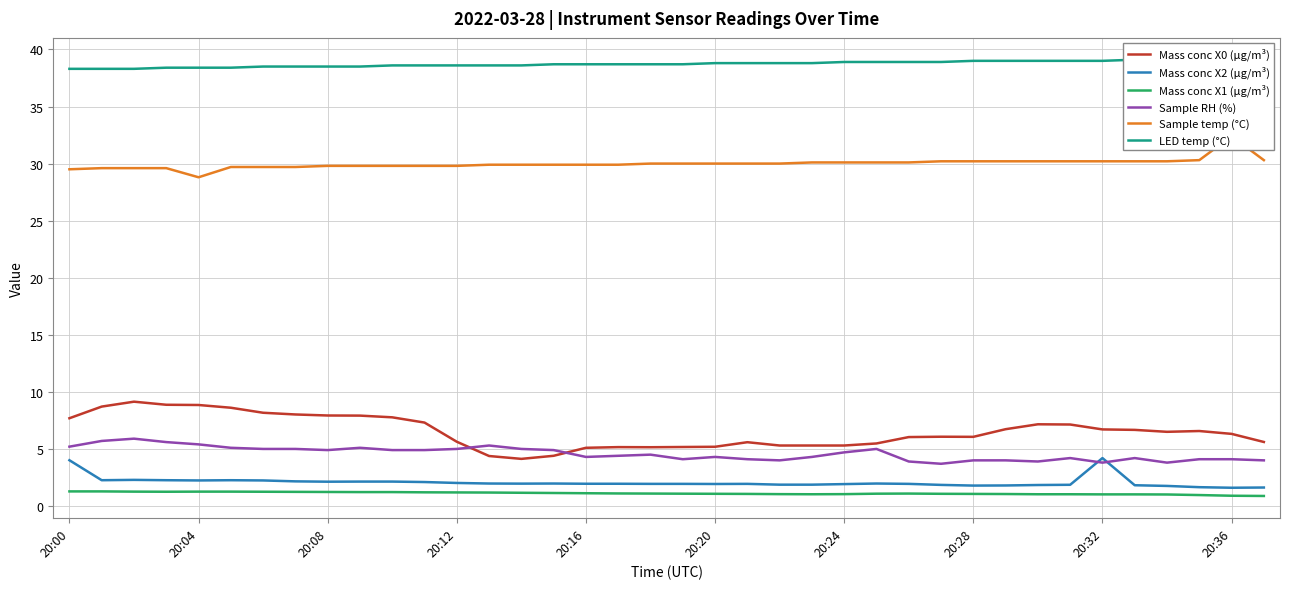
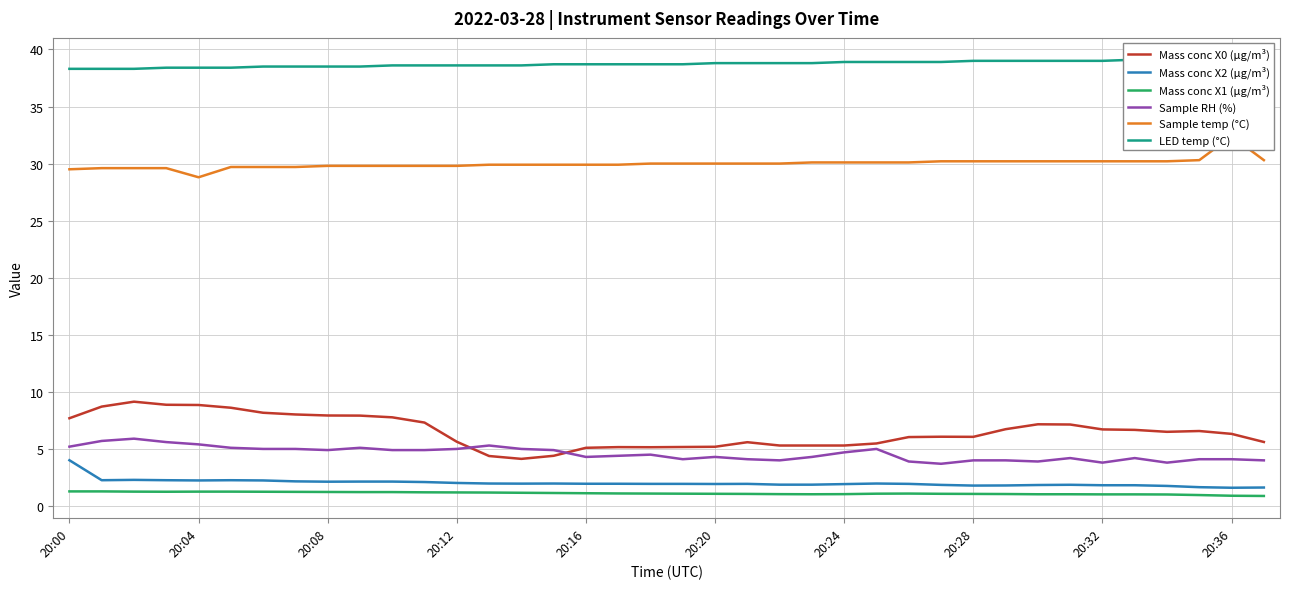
  {
    "Mass conc X0 (μg/m³)": {
      "20:00": 7.7,
      "20:04": 8.9,
      "20:08": 7.9,
      "20:12": 5.6,
      "20:16": 5.1,
      "20:20": 5.2,
      "20:24": 5.3,
      "20:28": 6.1,
      "20:32": 6.7,
      "20:36": 6.3
    },
    "Mass conc X2 (μg/m³)": {
      "20:00": 4.0,
      "20:04": 2.2,
      "20:08": 2.1,
      "20:12": 2.0,
      "20:16": 2.0,
      "20:20": 1.9,
      "20:24": 1.9,
      "20:28": 1.8,
-     "20:32": 4.2,
+     "20:32": 1.8,
      "20:36": 1.6
    },
    "Sample RH (%)": {
      "20:00": 5.2,
      "20:04": 5.4,
      "20:08": 4.9,
      "20:12": 5.0,
      "20:16": 4.3,
      "20:20": 4.3,
      "20:24": 4.7,
      "20:28": 4.0,
      "20:32": 3.8,
      "20:36": 4.1
    },
    "Sample temp (°C)": {
      "20:00": 29.5,
      "20:04": 28.8,
      "20:08": 29.8,
      "20:12": 29.8,
      "20:16": 29.9,
      "20:20": 30.0,
      "20:24": 30.1,
      "20:28": 30.2,
      "20:32": 30.2
    }
  }
